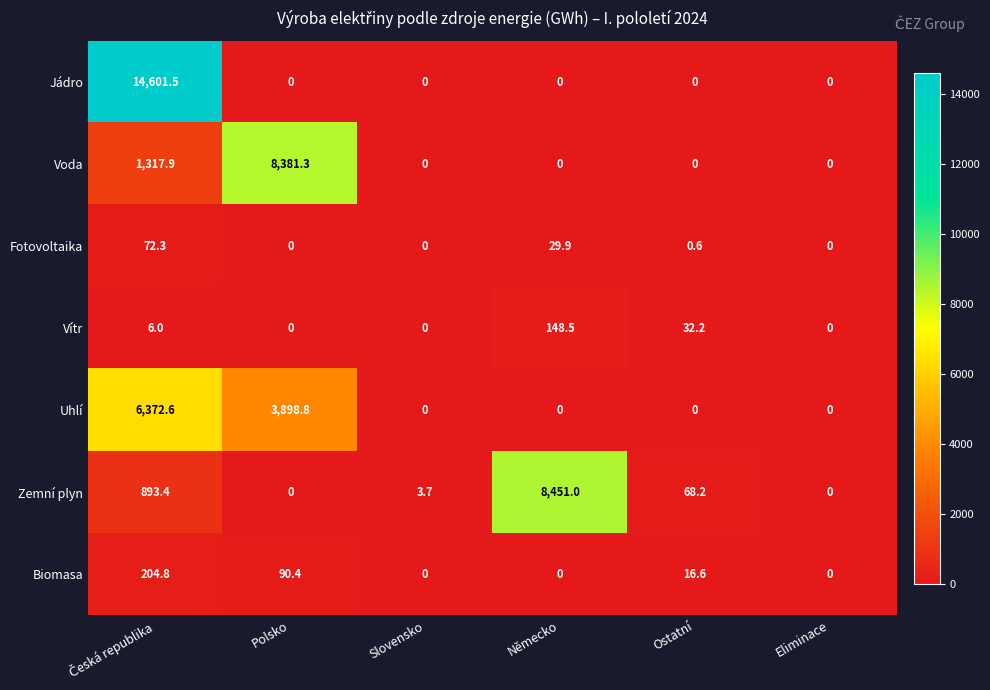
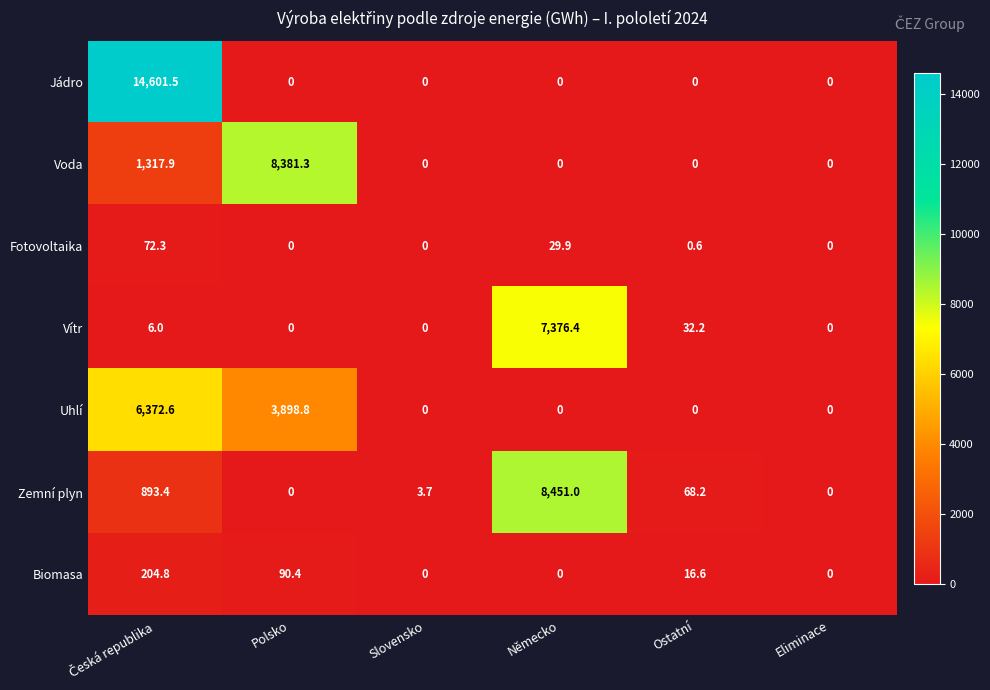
  {
    "Jádro": {
      "Česká republika": "14,601.5",
      "Polsko": "0",
      "Slovensko": "0",
      "Německo": "0",
      "Ostatní": "0",
      "Eliminace": "0"
    },
    "Voda": {
      "Česká republika": "1,317.9",
      "Polsko": "8,381.3",
      "Slovensko": "0",
      "Německo": "0",
      "Ostatní": "0",
      "Eliminace": "0"
    },
    "Fotovoltaika": {
      "Česká republika": "72.3",
      "Polsko": "0",
      "Slovensko": "0",
      "Německo": "29.9",
      "Ostatní": "0.6",
      "Eliminace": "0"
    },
    "Vítr": {
      "Česká republika": "6.0",
      "Polsko": "0",
      "Slovensko": "0",
-     "Německo": "148.5",
+     "Německo": "7,376.4",
      "Ostatní": "32.2",
      "Eliminace": "0"
    },
    "Uhlí": {
      "Česká republika": "6,372.6",
      "Polsko": "3,898.8",
      "Slovensko": "0",
      "Německo": "0",
      "Ostatní": "0",
      "Eliminace": "0"
    },
    "Zemní plyn": {
      "Česká republika": "893.4",
      "Polsko": "0",
      "Slovensko": "3.7",
      "Německo": "8,451.0",
      "Ostatní": "68.2",
      "Eliminace": "0"
    },
    "Biomasa": {
      "Česká republika": "204.8",
      "Polsko": "90.4",
      "Slovensko": "0",
      "Německo": "0",
      "Ostatní": "16.6",
      "Eliminace": "0"
    }
  }
